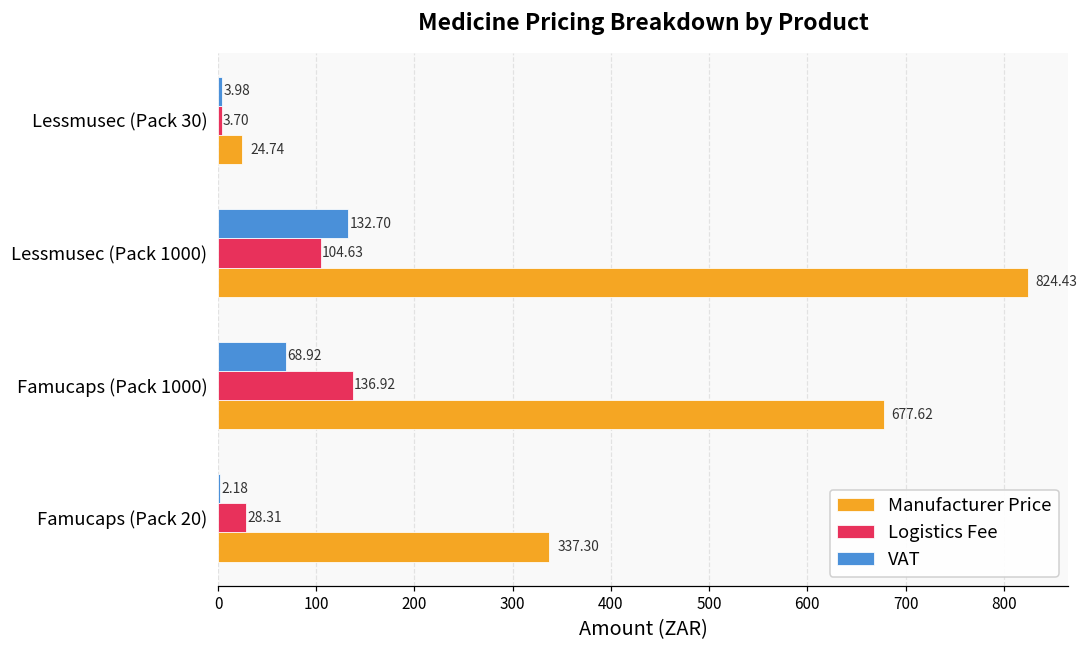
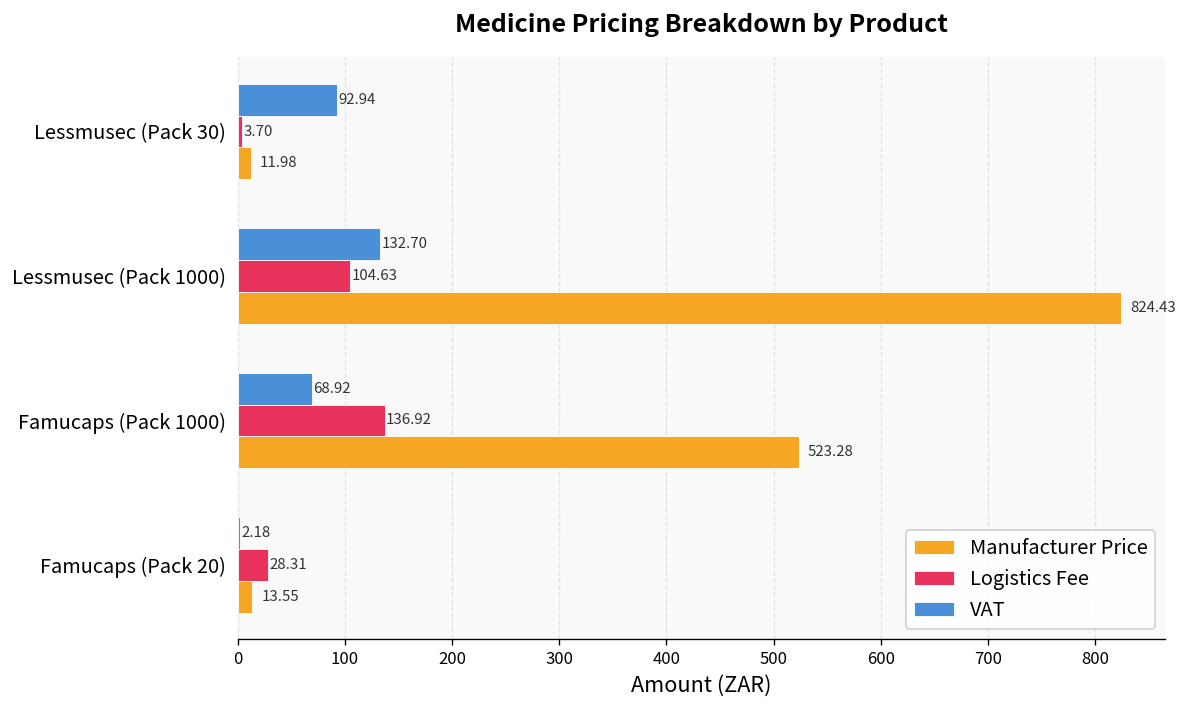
  {
    "Manufacturer Price": {
-     "Lessmusec (Pack 30)": 24.74,
+     "Lessmusec (Pack 30)": 11.98,
      "Lessmusec (Pack 1000)": 824.43,
-     "Famucaps (Pack 1000)": 677.62,
-     "Famucaps (Pack 20)": 337.30
+     "Famucaps (Pack 1000)": 523.28,
+     "Famucaps (Pack 20)": 13.55
    },
    "Logistics Fee": {
      "Lessmusec (Pack 30)": 3.70,
      "Lessmusec (Pack 1000)": 104.63,
      "Famucaps (Pack 1000)": 136.92,
      "Famucaps (Pack 20)": 28.31
    },
    "VAT": {
-     "Lessmusec (Pack 30)": 3.98,
+     "Lessmusec (Pack 30)": 92.94,
      "Lessmusec (Pack 1000)": 132.70,
      "Famucaps (Pack 1000)": 68.92,
      "Famucaps (Pack 20)": 2.18
    }
  }
